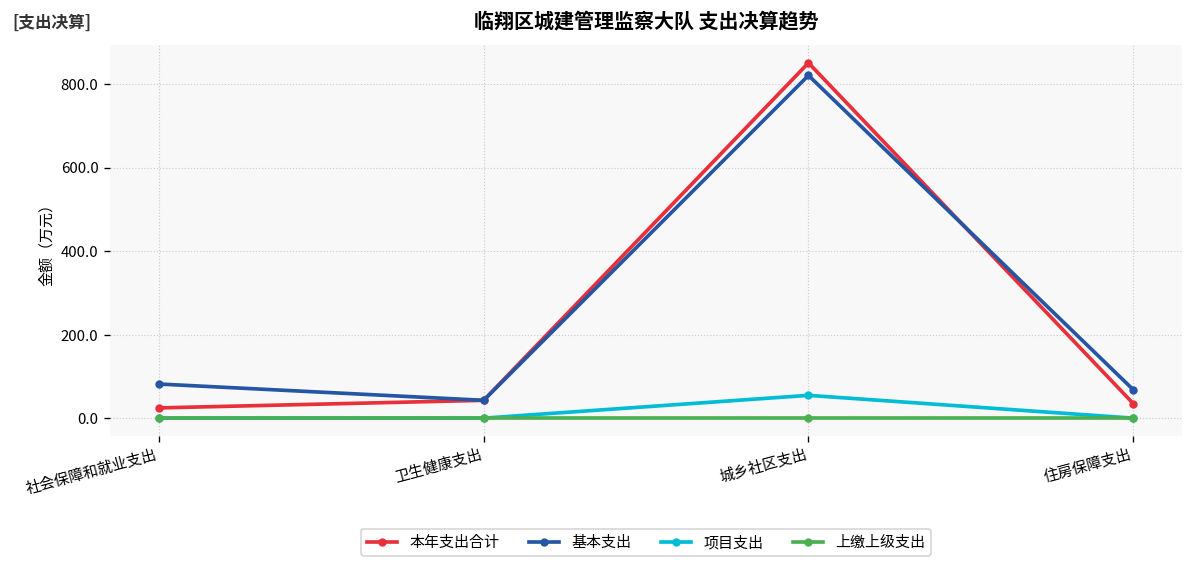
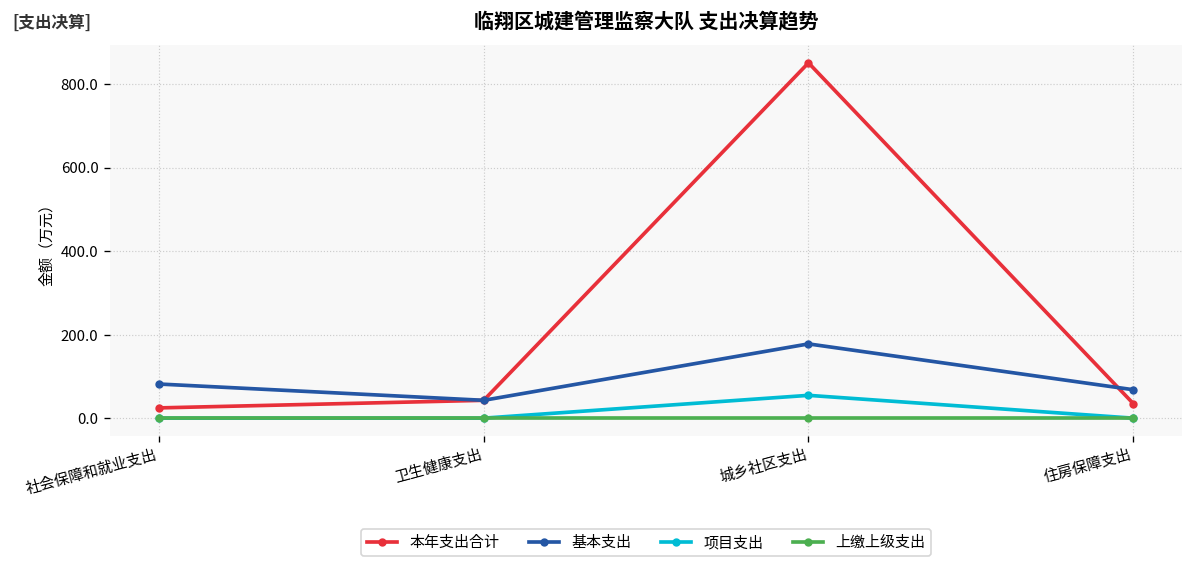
  {
    "本年支出合计": {
      "社会保障和就业支出": 20,
      "城乡社区支出": 850,
      "住房保障支出": 30
    },
    "基本支出": {
      "社会保障和就业支出": 80,
-     "城乡社区支出": 820,
+     "城乡社区支出": 180,
      "住房保障支出": 70
    },
    "项目支出": {
      "城乡社区支出": 50
    },
    "上缴上级支出": {
      "城乡社区支出": 0
    }
  }
